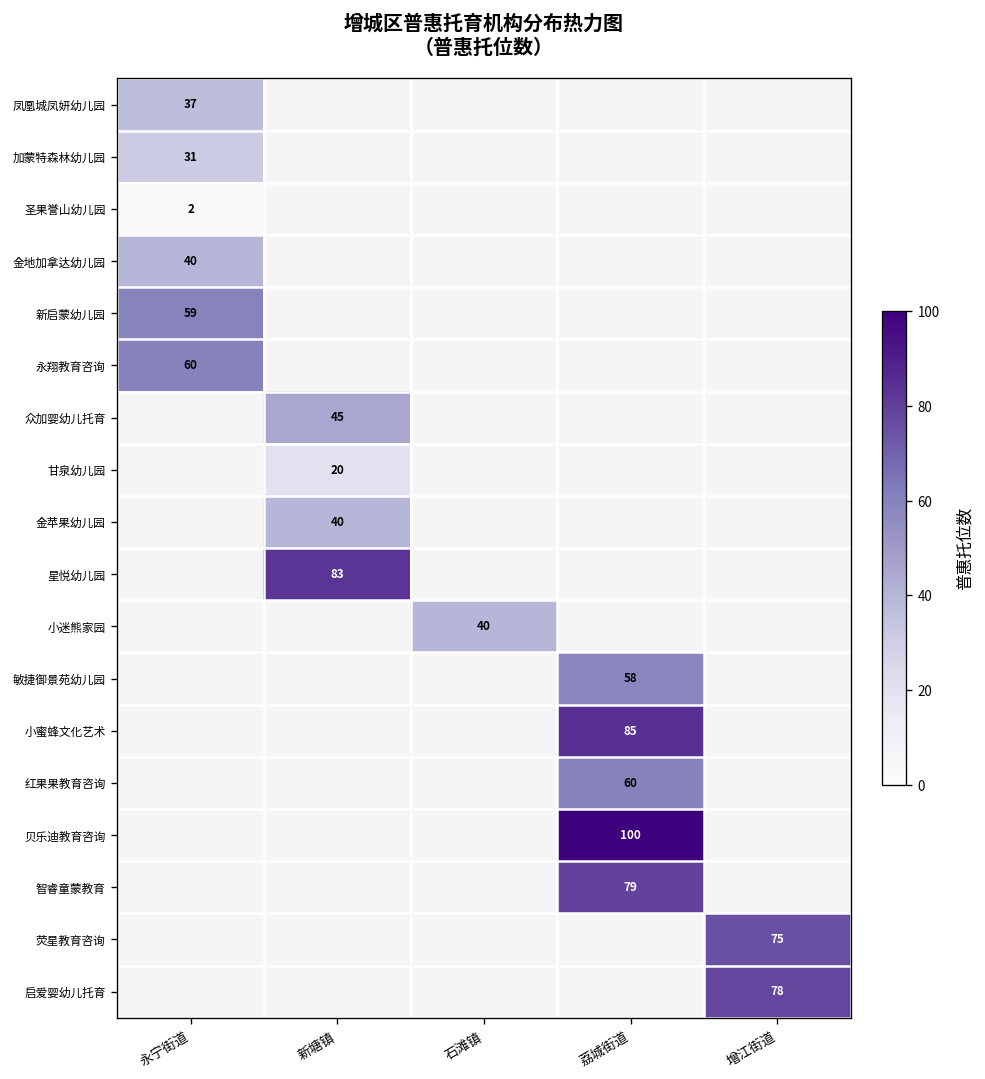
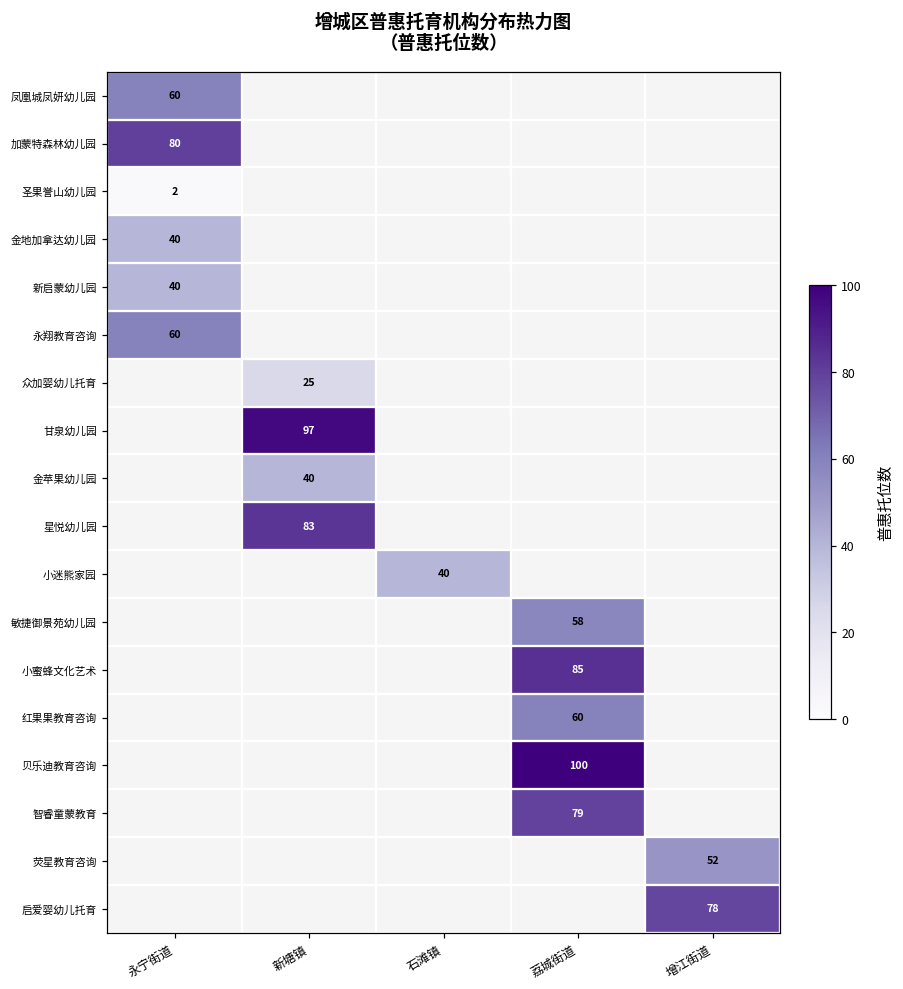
  {
    "凤凰城凤妍幼儿园": {
-     "永宁街道": 37
+     "永宁街道": 60
    },
    "加蒙特森林幼儿园": {
-     "永宁街道": 31
+     "永宁街道": 80
    },
    "圣果誉山幼儿园": {
      "永宁街道": 2
    },
    "金地加拿达幼儿园": {
      "永宁街道": 40
    },
    "新启蒙幼儿园": {
-     "永宁街道": 59
+     "永宁街道": 40
    },
    "永翔教育咨询": {
      "永宁街道": 60
    },
    "众加婴幼儿托育": {
-     "新塘镇": 45
+     "新塘镇": 25
    },
    "甘泉幼儿园": {
-     "新塘镇": 20
+     "新塘镇": 97
    },
    "金苹果幼儿园": {
      "新塘镇": 40
    },
    "星悦幼儿园": {
      "新塘镇": 83
    },
    "小迷熊家园": {
      "石滩镇": 40
    },
    "敏捷御景苑幼儿园": {
      "荔城街道": 58
    },
    "小蜜蜂文化艺术": {
      "荔城街道": 85
    },
    "红果果教育咨询": {
      "荔城街道": 60
    },
    "贝乐迪教育咨询": {
      "荔城街道": 100
    },
    "智睿童蒙教育": {
      "荔城街道": 79
    },
    "荧星教育咨询": {
-     "增江街道": 75
+     "增江街道": 52
    },
    "启爱婴幼儿托育": {
      "增江街道": 78
    }
  }
